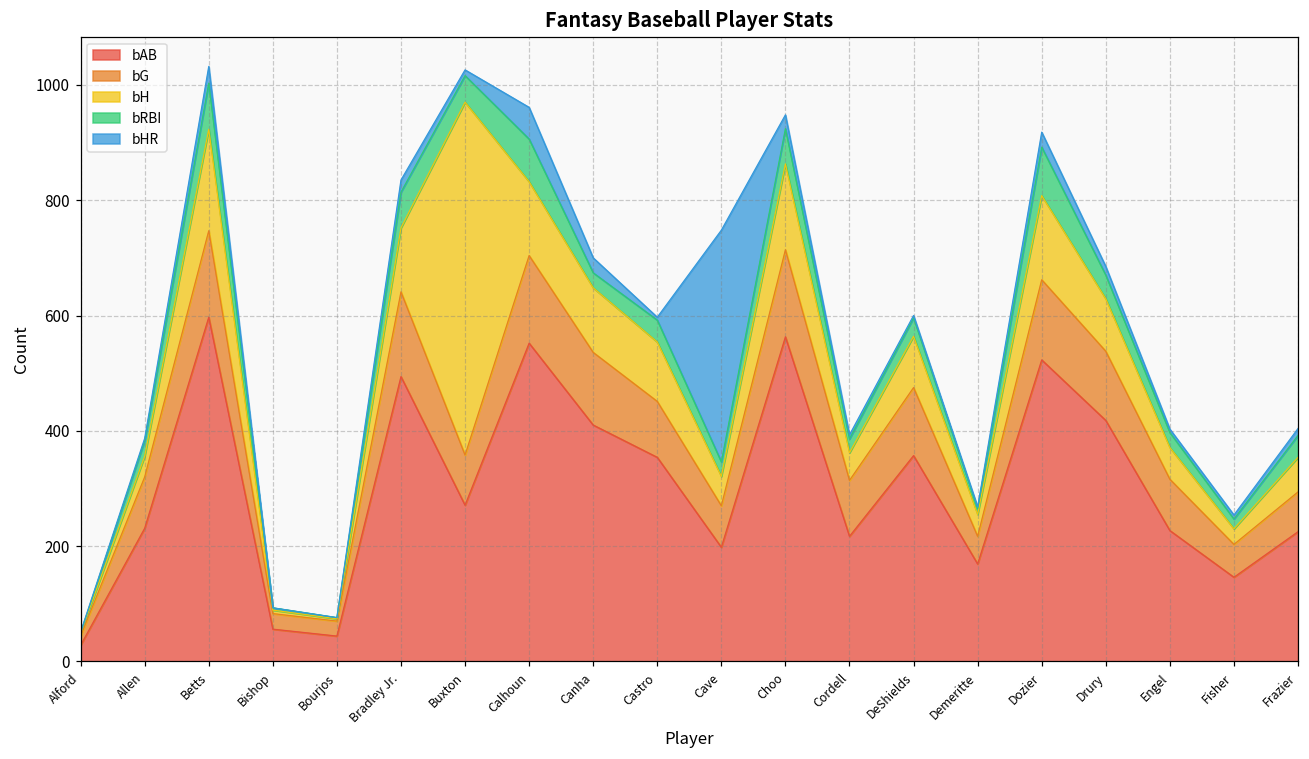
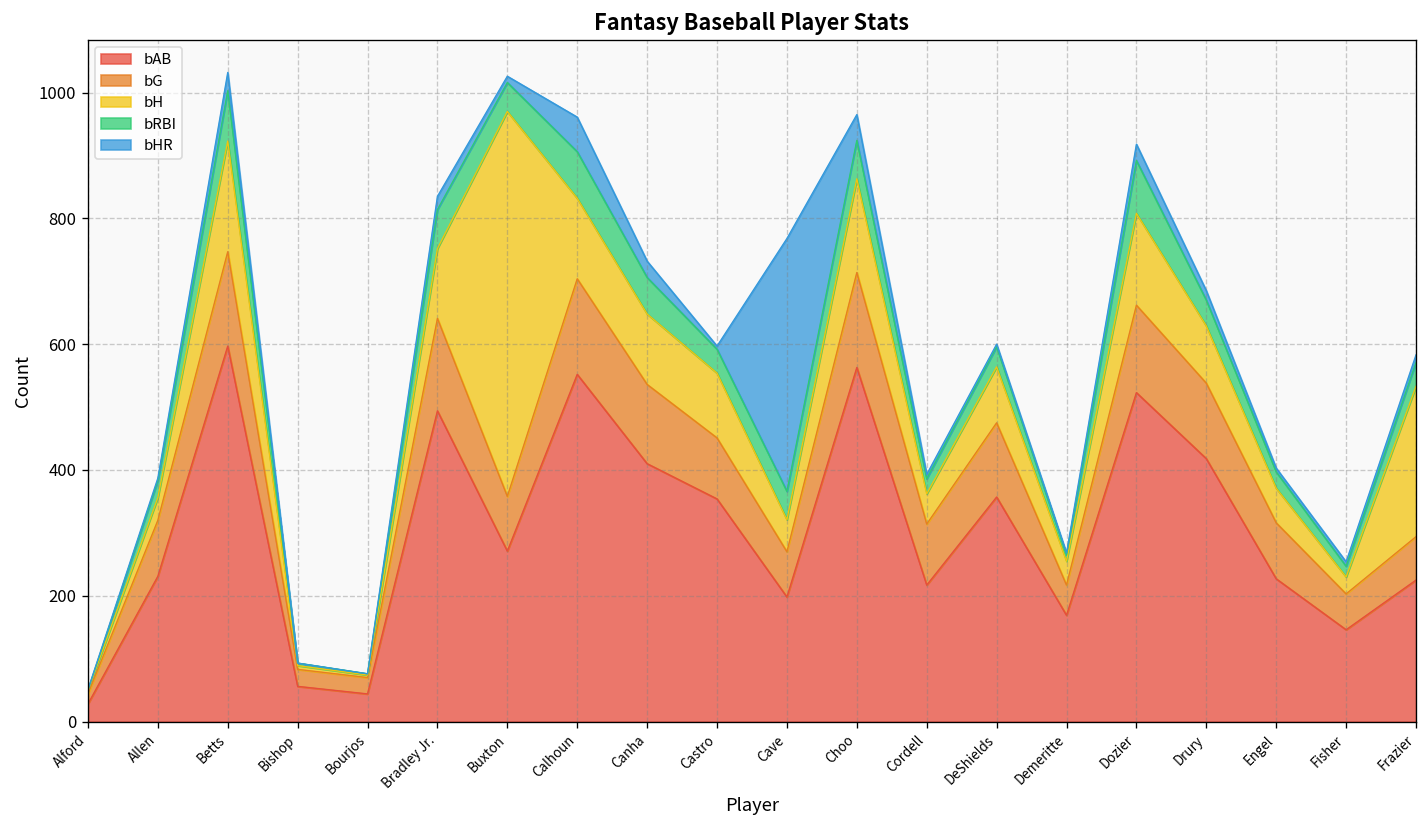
  {
    "bH": {
      "Allen": 40,
      "Betts": 180,
      "Bradley Jr.": 110,
      "Buxton": 610,
      "Calhoun": 130,
      "Canha": 110,
      "Castro": 100,
      "Cave": 50,
      "Choo": 150,
      "Cordell": 50,
      "DeShields": 90,
      "Demeritte": 40,
      "Dozier": 150,
      "Drury": 90,
      "Engel": 60,
      "Fisher": 30,
-     "Frazier": 60
+     "Frazier": 240
    },
    "bRBI": {
      "Betts": 80,
      "Bradley Jr.": 60,
      "Buxton": 50,
      "Calhoun": 70,
-     "Canha": 30,
+     "Canha": 60,
      "Castro": 40,
-     "Cave": 30,
+     "Cave": 50,
      "Choo": 60,
      "Cordell": 20,
      "Dozier": 80,
      "Drury": 40,
      "Engel": 30,
      "Fisher": 20,
      "Frazier": 40
    },
    "bHR": {
      "Betts": 30,
      "Bradley Jr.": 20,
      "Buxton": 10,
      "Calhoun": 60,
      "Canha": 30,
      "Castro": 10,
      "Cave": 400,
-     "Choo": 20,
+     "Choo": 40,
      "Cordell": 10,
      "Dozier": 30,
      "Drury": 20,
      "Engel": 10,
      "Fisher": 10,
      "Frazier": 10
    }
  }
